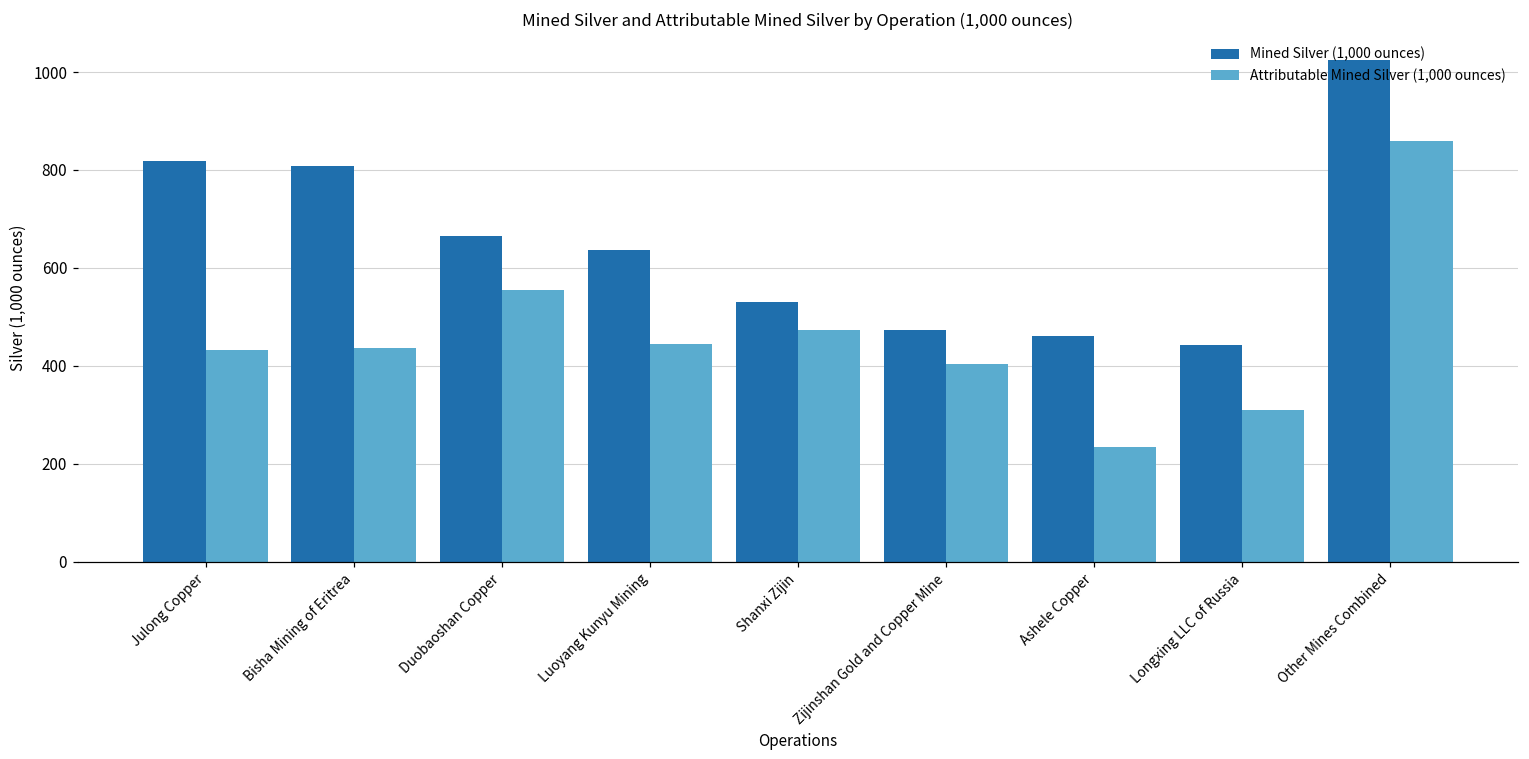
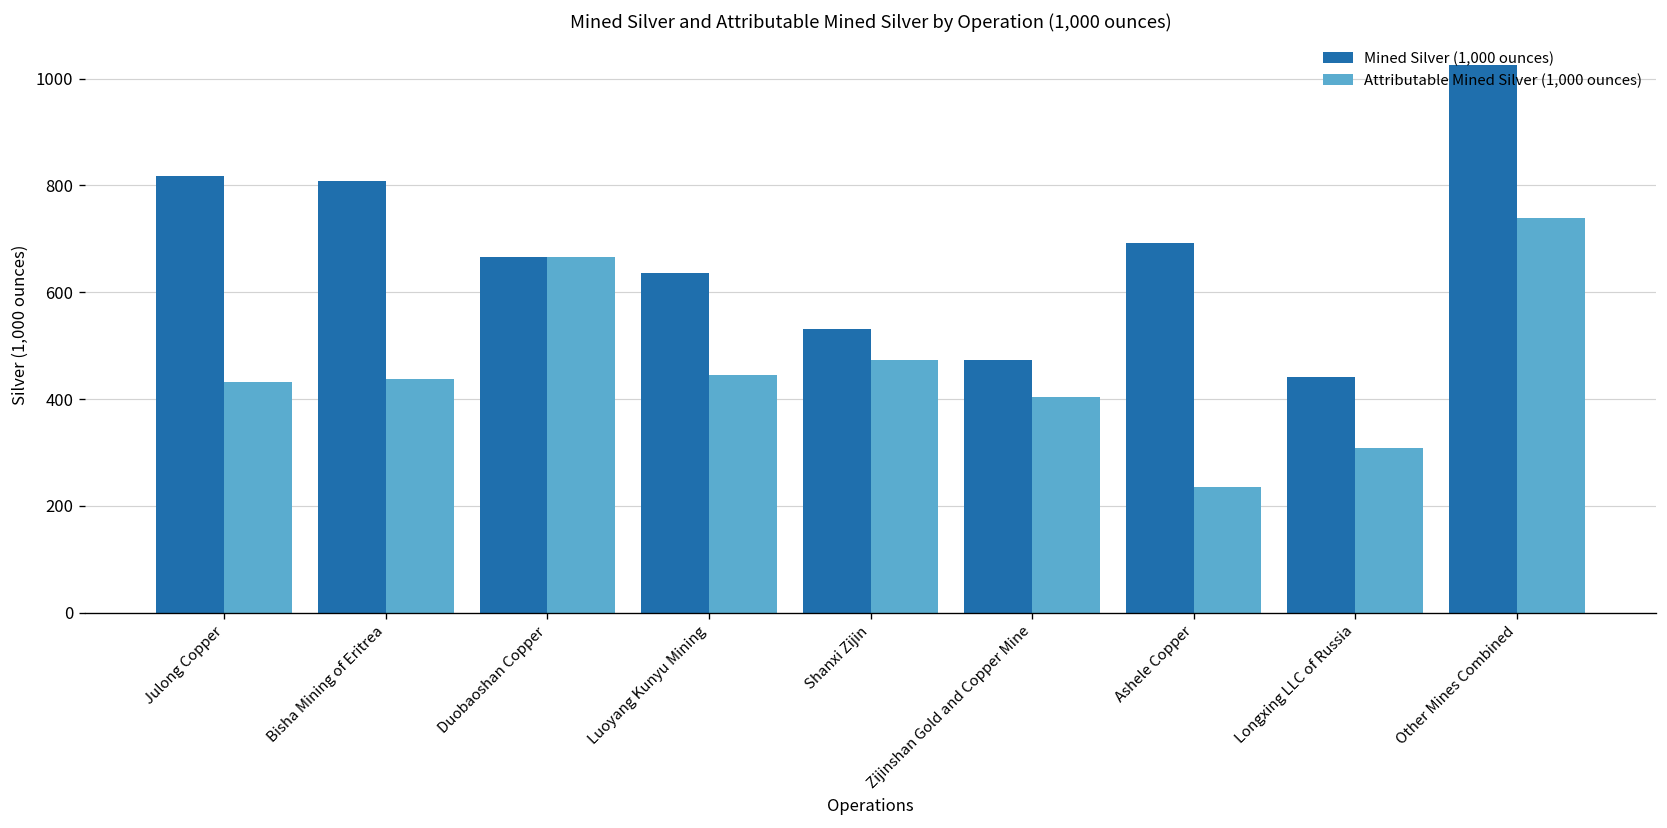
  {
    "Mined Silver (1,000 ounces)": {
      "Julong Copper": 820,
      "Bisha Mining of Eritrea": 810,
      "Duobaoshan Copper": 670,
      "Luoyang Kunyu Mining": 640,
      "Shanxi Zijin": 530,
      "Zijinshan Gold and Copper Mine": 470,
-     "Ashele Copper": 460,
+     "Ashele Copper": 690,
      "Longxing LLC of Russia": 440,
      "Other Mines Combined": 1030
    },
    "Attributable Mined Silver (1,000 ounces)": {
      "Julong Copper": 430,
      "Bisha Mining of Eritrea": 440,
-     "Duobaoshan Copper": 560,
+     "Duobaoshan Copper": 670,
      "Luoyang Kunyu Mining": 450,
      "Shanxi Zijin": 470,
      "Zijinshan Gold and Copper Mine": 400,
      "Ashele Copper": 230,
      "Longxing LLC of Russia": 310,
-     "Other Mines Combined": 860
+     "Other Mines Combined": 740
    }
  }
